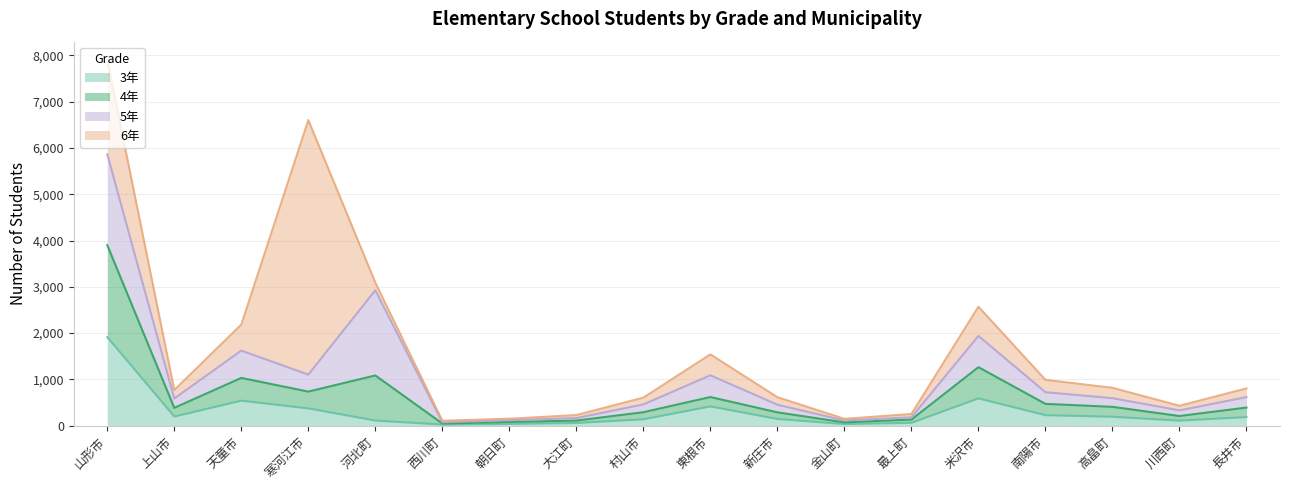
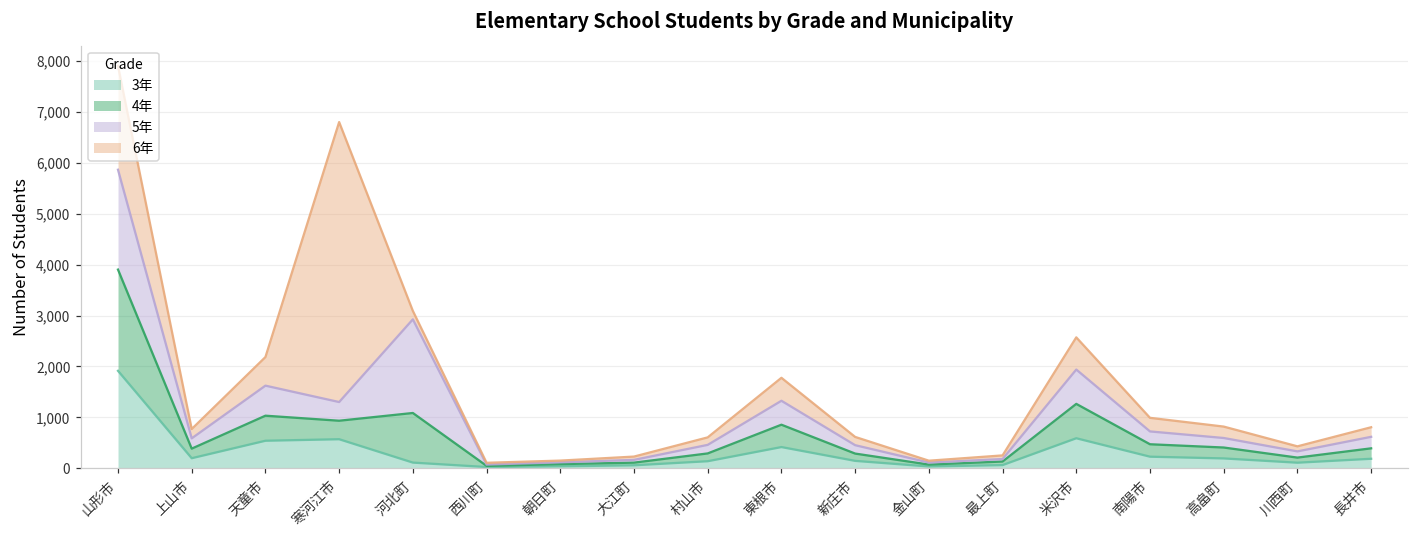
  {
    "3年": {
      "山形市": "1,900",
      "上山市": "200",
      "天童市": "500",
-     "寒河江市": "400",
+     "寒河江市": "600",
      "河北町": "100",
      "村山市": "100",
      "東根市": "400",
      "新庄市": "100",
      "最上町": "100",
      "米沢市": "600",
      "南陽市": "200",
      "高畠町": "200",
      "川西町": "100",
      "長井市": "200"
    },
    "4年": {
      "山形市": "2,000",
      "上山市": "200",
      "天童市": "500",
      "寒河江市": "400",
      "河北町": "1,000",
      "村山市": "200",
-     "東根市": "200",
+     "東根市": "400",
      "新庄市": "100",
      "米沢市": "700",
      "南陽市": "200",
      "高畠町": "200",
      "川西町": "100",
      "長井市": "200"
    },
    "5年": {
      "山形市": "2,000",
      "上山市": "200",
      "天童市": "600",
      "寒河江市": "400",
      "河北町": "1,800",
      "村山市": "200",
      "東根市": "500",
      "新庄市": "200",
      "米沢市": "700",
      "南陽市": "300",
      "高畠町": "200",
      "川西町": "100",
      "長井市": "200"
    },
    "6年": {
      "上山市": "200",
      "天童市": "600",
      "寒河江市": "5,500",
      "河北町": "200",
      "大江町": "100",
      "村山市": "100",
      "東根市": "500",
      "新庄市": "200",
      "最上町": "100",
      "米沢市": "600",
      "南陽市": "300",
      "高畠町": "200",
      "川西町": "100",
      "長井市": "200"
    }
  }
